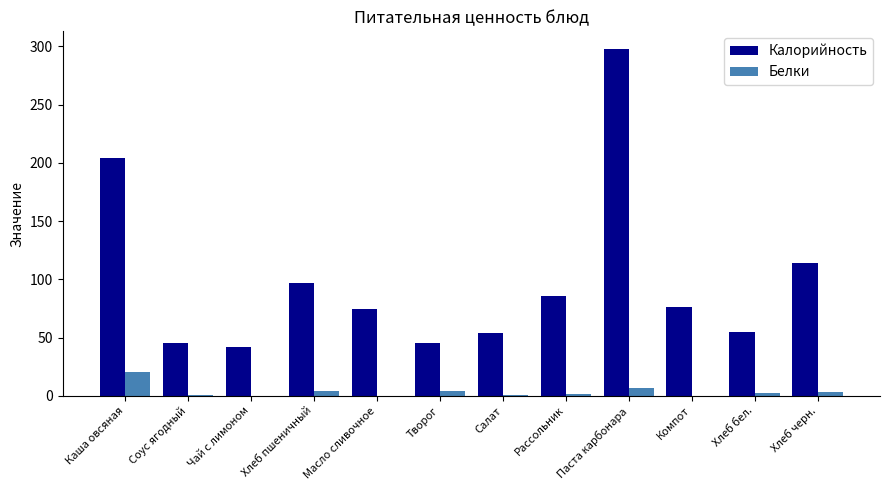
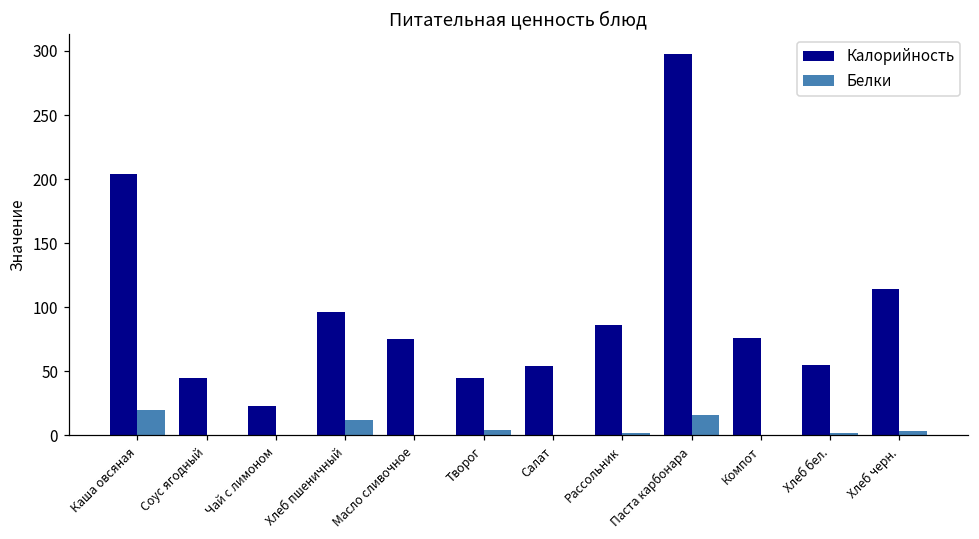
  {
    "Калорийность": {
      "Каша овсяная": 204,
      "Соус ягодный": 45,
-     "Чай с лимоном": 42,
+     "Чай с лимоном": 23,
      "Хлеб пшеничный": 97,
      "Масло сливочное": 75,
      "Творог": 45,
      "Салат": 54,
      "Рассольник": 86,
      "Паста карбонара": 298,
      "Компот": 76,
      "Хлеб бел.": 55,
      "Хлеб черн.": 114
    },
    "Белки": {
      "Каша овсяная": 20,
      "Чай с лимоном": 0,
-     "Хлеб пшеничный": 4,
+     "Хлеб пшеничный": 12,
      "Масло сливочное": 0,
      "Творог": 4,
-     "Паста карбонара": 7,
+     "Паста карбонара": 16,
      "Компот": 0,
      "Хлеб черн.": 3
    }
  }
